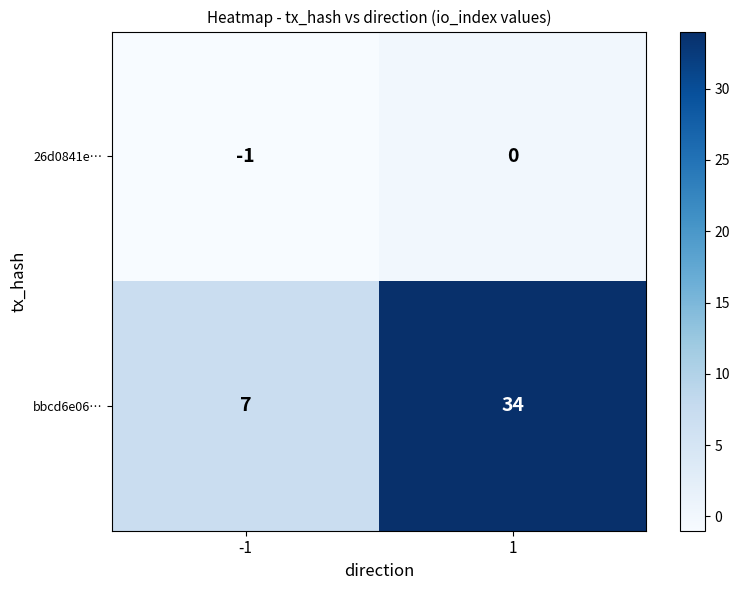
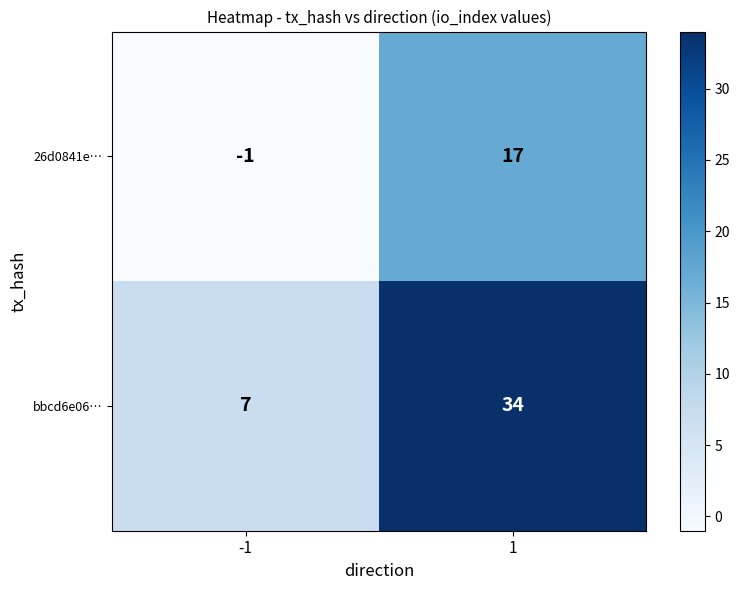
  {
    "26d0841e…": {
      "-1": -1,
-     "1": 0
+     "1": 17
    },
    "bbcd6e06…": {
      "-1": 7,
      "1": 34
    }
  }
